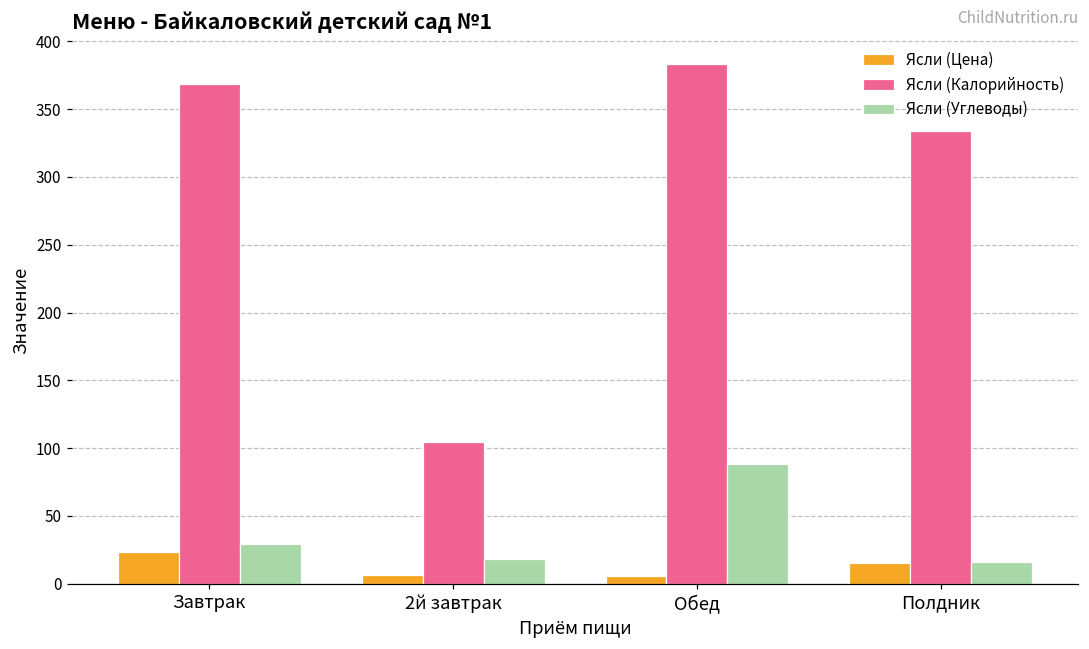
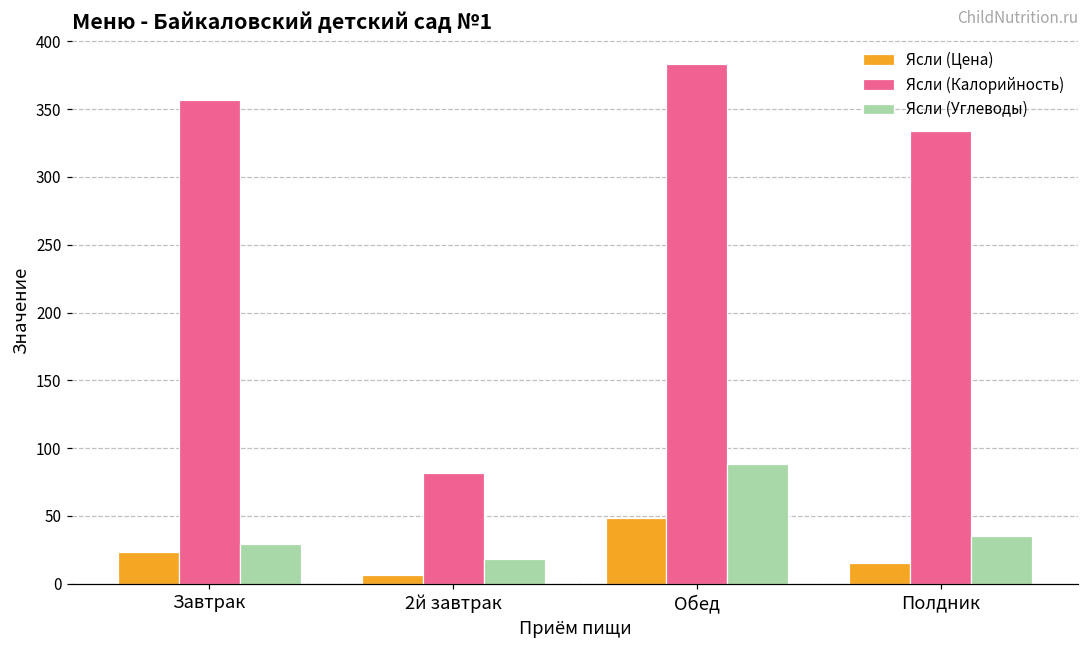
  {
    "Ясли (Цена)": {
      "Завтрак": 23,
      "2й завтрак": 6,
-     "Обед": 6,
+     "Обед": 48,
      "Полдник": 15
    },
    "Ясли (Калорийность)": {
-     "Завтрак": 369,
-     "2й завтрак": 104,
+     "Завтрак": 357,
+     "2й завтрак": 82,
      "Обед": 383,
      "Полдник": 334
    },
    "Ясли (Углеводы)": {
      "Завтрак": 29,
      "2й завтрак": 18,
      "Обед": 88,
-     "Полдник": 16
+     "Полдник": 35
    }
  }
